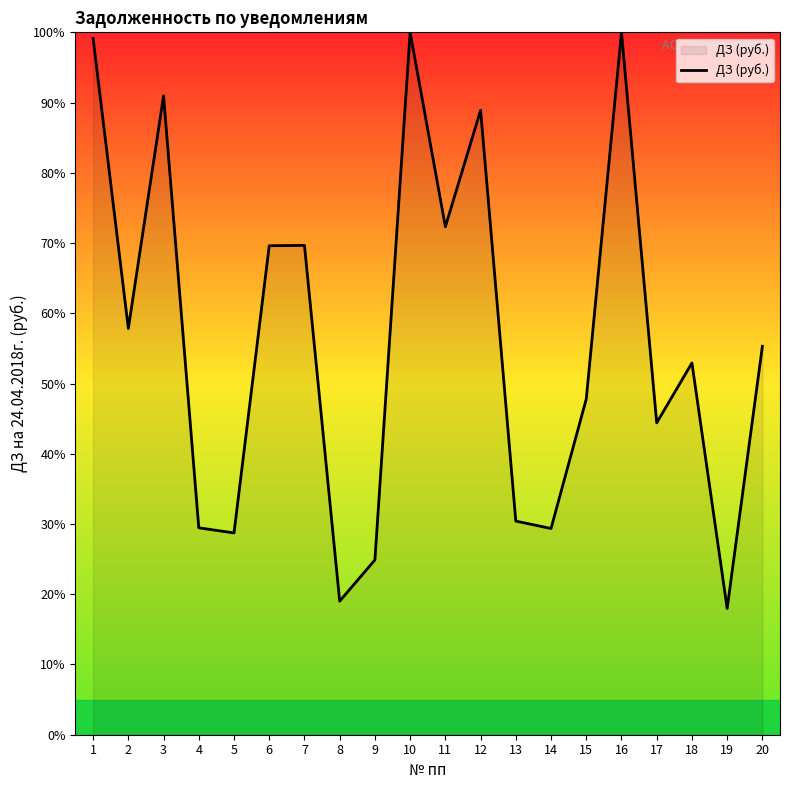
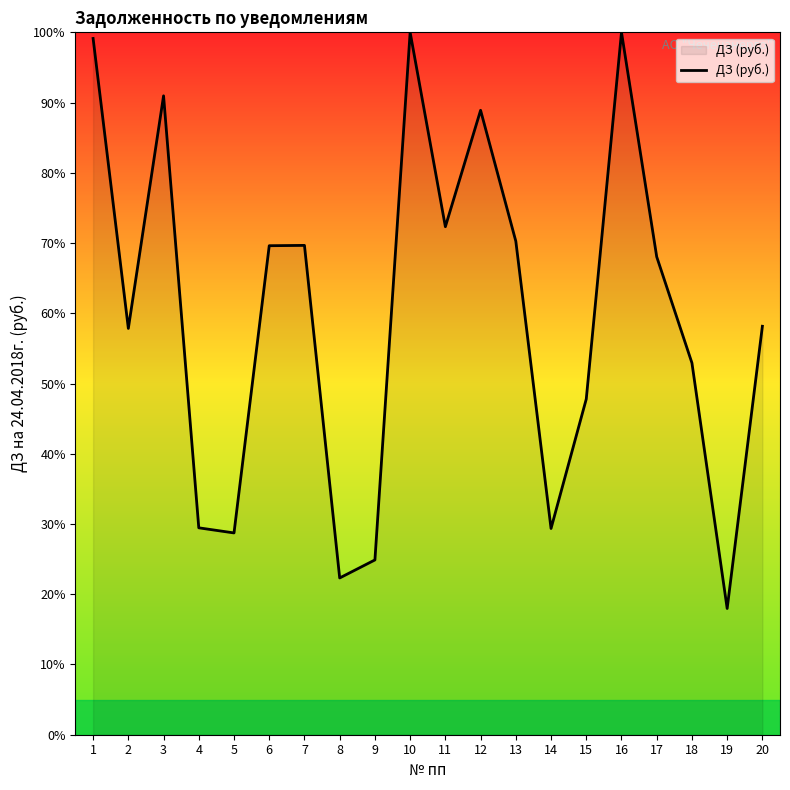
  {
    "1": "99%",
    "2": "58%",
    "3": "91%",
    "4": "29%",
    "5": "29%",
    "6": "70%",
    "7": "70%",
-   "8": "19%",
+   "8": "22%",
    "9": "25%",
    "10": "100%",
    "11": "72%",
    "12": "89%",
-   "13": "30%",
+   "13": "70%",
    "14": "29%",
    "15": "48%",
    "16": "100%",
-   "17": "44%",
+   "17": "68%",
    "18": "53%",
    "19": "18%",
-   "20": "55%"
+   "20": "58%"
  }
